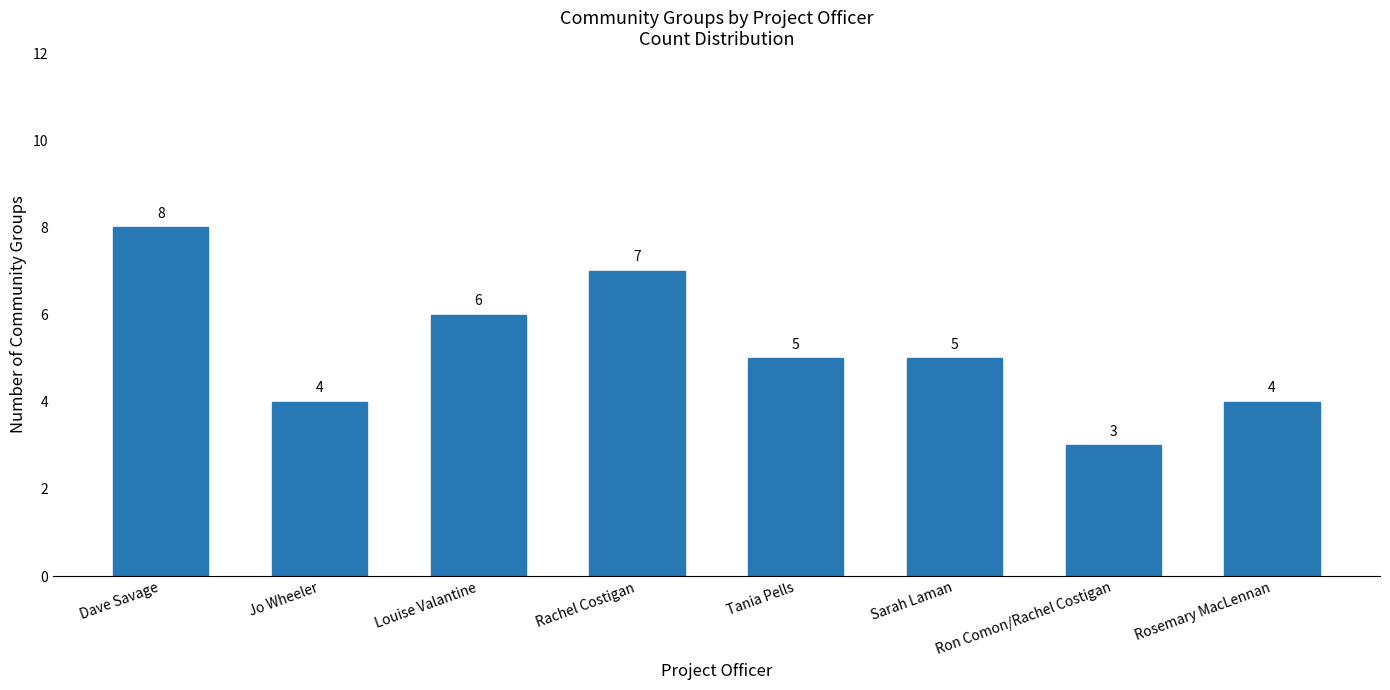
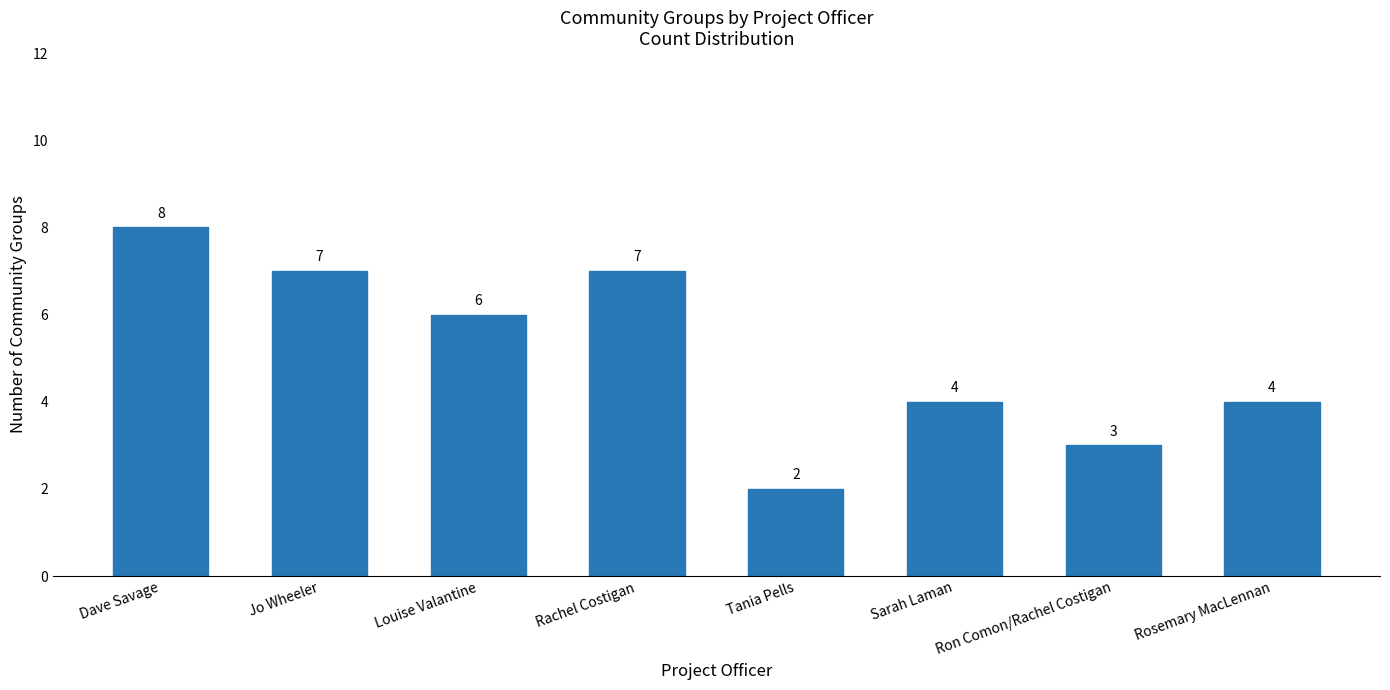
  {
    "Dave Savage": 8,
-   "Jo Wheeler": 4,
+   "Jo Wheeler": 7,
    "Louise Valantine": 6,
    "Rachel Costigan": 7,
-   "Tania Pells": 5,
-   "Sarah Laman": 5,
+   "Tania Pells": 2,
+   "Sarah Laman": 4,
    "Ron Comon/Rachel Costigan": 3,
    "Rosemary MacLennan": 4
  }
